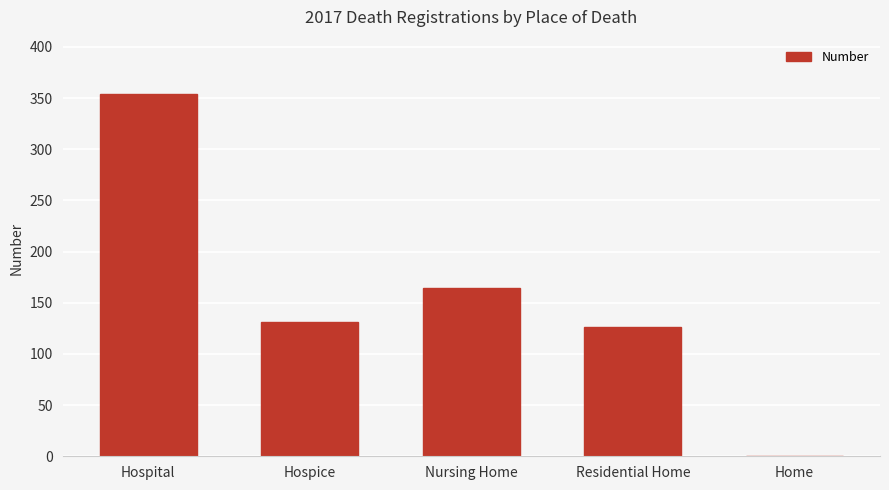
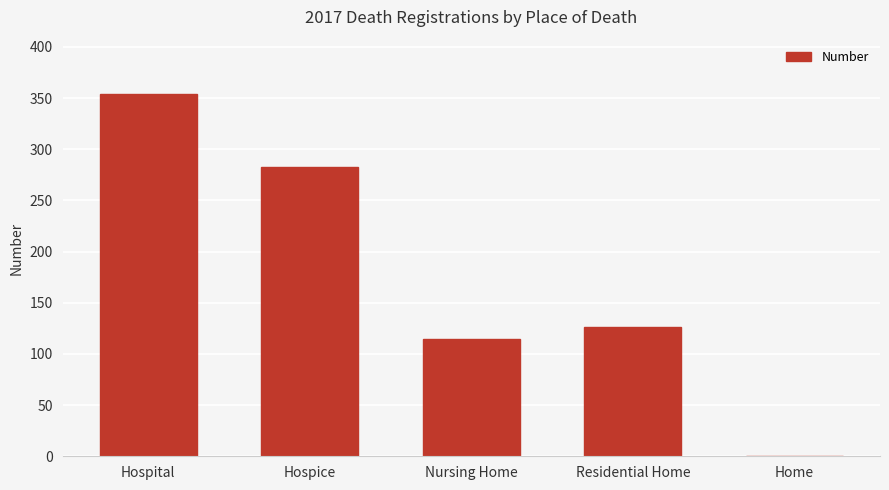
  {
    "Hospital": 354,
-   "Hospice": 131,
-   "Nursing Home": 164,
+   "Hospice": 283,
+   "Nursing Home": 115,
    "Residential Home": 126,
    "Home": 0
  }
